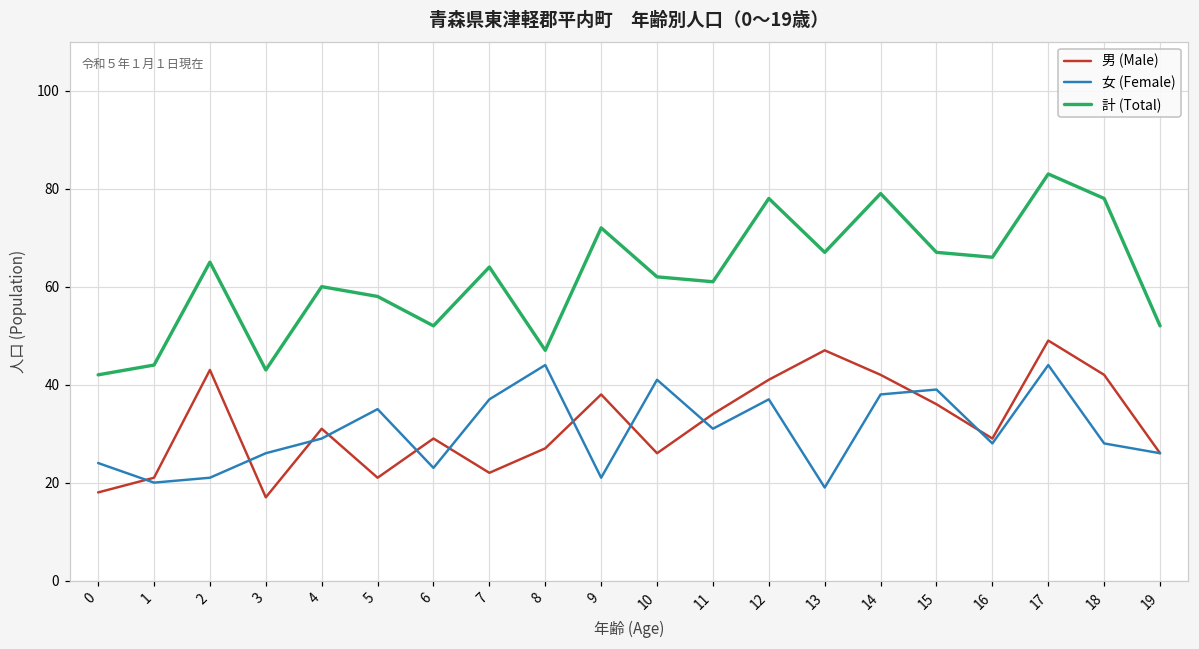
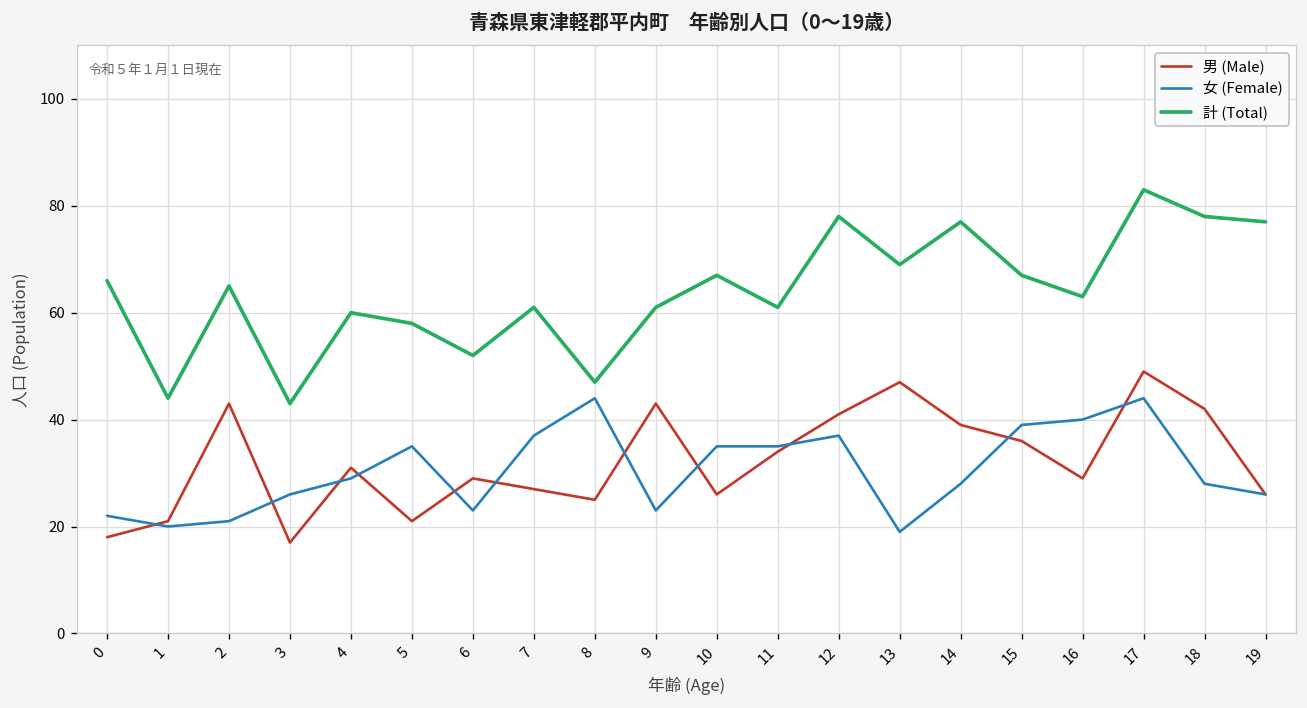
  {
    "男 (Male)": {
      "0": 18,
      "1": 21,
      "2": 43,
      "3": 17,
      "4": 31,
      "5": 21,
      "6": 29,
-     "7": 22,
-     "8": 27,
-     "9": 38,
+     "7": 27,
+     "8": 25,
+     "9": 43,
      "10": 26,
      "11": 34,
      "12": 41,
      "13": 47,
-     "14": 42,
+     "14": 39,
      "15": 36,
      "16": 29,
      "17": 49,
      "18": 42
    },
    "女 (Female)": {
-     "0": 24,
+     "0": 22,
      "1": 20,
      "2": 21,
      "3": 26,
      "4": 29,
      "5": 35,
      "6": 23,
      "7": 37,
      "8": 44,
-     "9": 21,
-     "10": 41,
-     "11": 31,
+     "9": 23,
+     "10": 35,
+     "11": 35,
      "12": 37,
      "13": 19,
-     "14": 38,
+     "14": 28,
      "15": 39,
-     "16": 28,
+     "16": 40,
      "17": 44,
      "18": 28
    },
    "計 (Total)": {
-     "0": 42,
+     "0": 66,
      "1": 44,
      "2": 65,
      "3": 43,
      "4": 60,
      "5": 58,
      "6": 52,
-     "7": 64,
+     "7": 61,
      "8": 47,
-     "9": 72,
-     "10": 62,
+     "9": 61,
+     "10": 67,
      "11": 61,
      "12": 78,
-     "13": 67,
-     "14": 79,
+     "13": 69,
+     "14": 77,
      "15": 67,
-     "16": 66,
+     "16": 63,
      "17": 83,
      "18": 78,
-     "19": 52
+     "19": 77
    }
  }
